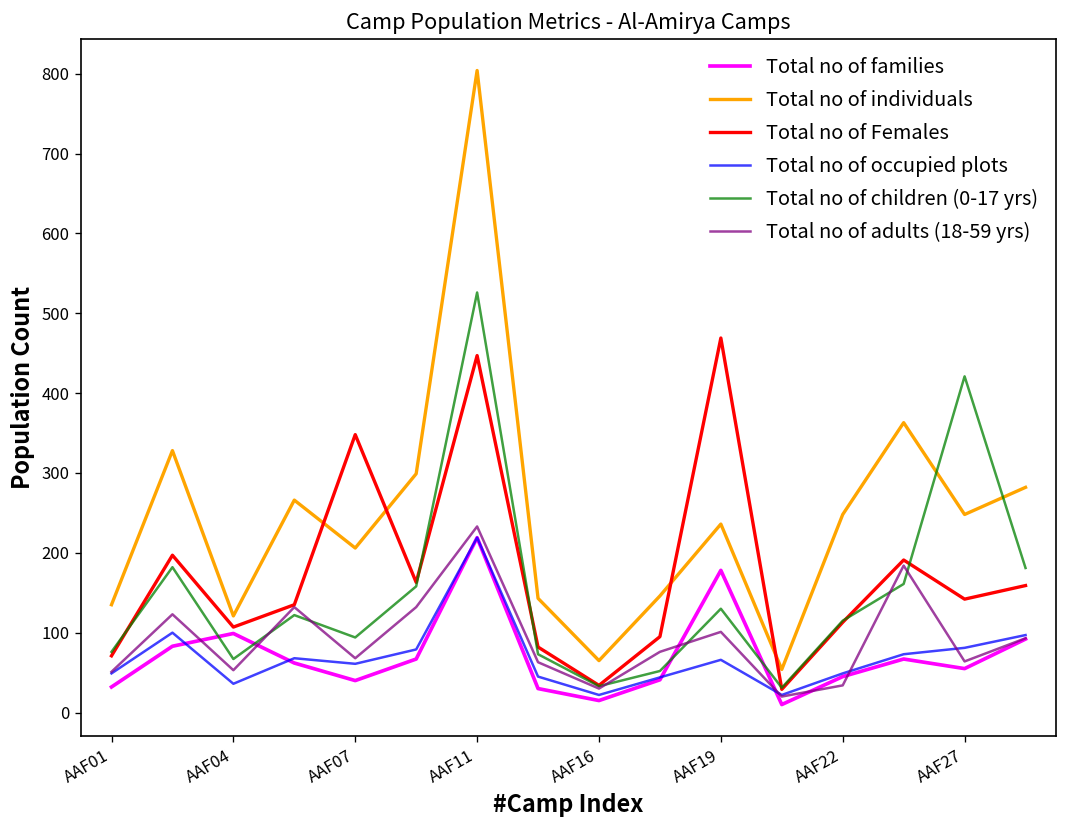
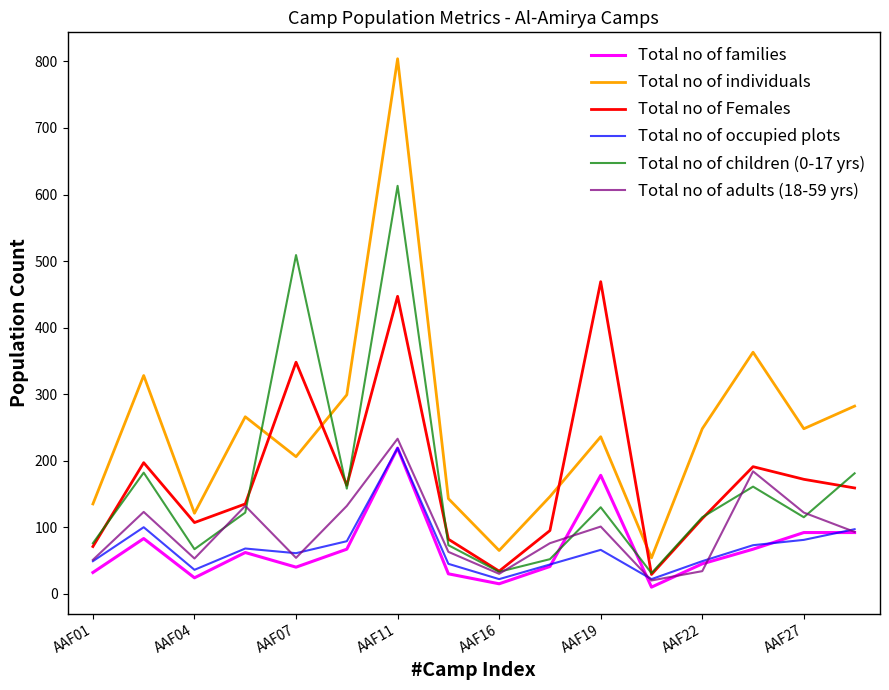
  {
    "Total no of families": {
      "AAF01": 30,
-     "AAF04": 100,
+     "AAF04": 20,
      "AAF07": 40,
      "AAF16": 20,
      "AAF19": 180,
      "AAF22": 50,
-     "AAF27": 60
+     "AAF27": 90
    },
    "Total no of individuals": {
      "AAF01": 140,
      "AAF04": 120,
      "AAF07": 210,
      "AAF11": 800,
      "AAF16": 70,
      "AAF19": 240,
      "AAF22": 250,
      "AAF27": 250
    },
    "Total no of Females": {
      "AAF01": 70,
      "AAF04": 110,
      "AAF07": 350,
      "AAF11": 450,
      "AAF19": 470,
-     "AAF27": 140
+     "AAF27": 170
    },
    "Total no of occupied plots": {
      "AAF04": 40,
      "AAF07": 60,
      "AAF16": 20,
      "AAF19": 70,
      "AAF22": 50,
      "AAF27": 80
    },
    "Total no of children (0-17 yrs)": {
      "AAF01": 80,
      "AAF04": 70,
-     "AAF07": 90,
-     "AAF11": 530,
+     "AAF07": 510,
+     "AAF11": 610,
      "AAF19": 130,
-     "AAF27": 420
+     "AAF27": 120
    },
    "Total no of adults (18-59 yrs)": {
      "AAF04": 50,
-     "AAF07": 70,
+     "AAF07": 50,
      "AAF11": 230,
      "AAF19": 100,
      "AAF22": 30,
-     "AAF27": 60
+     "AAF27": 120
    }
  }
